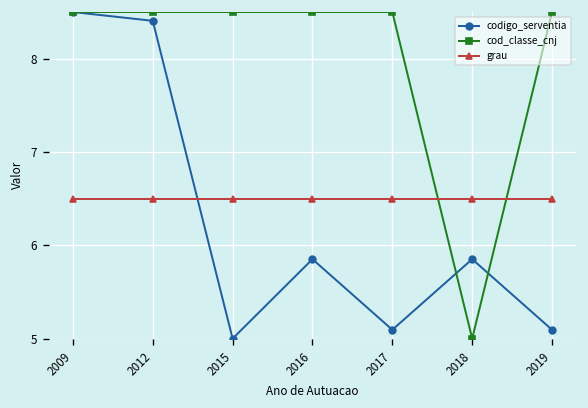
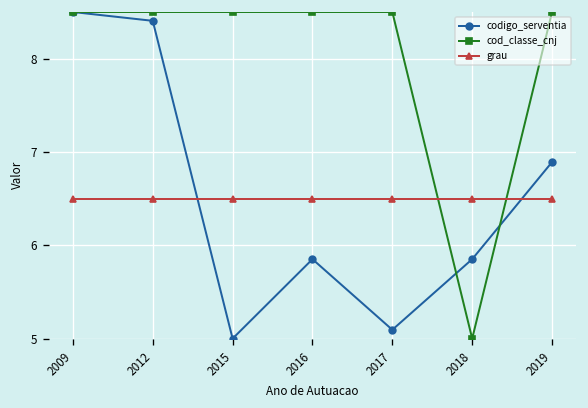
  {
    "codigo_serventia": {
      "2012": 8.4,
      "2015": 5.0,
      "2016": 5.9,
      "2017": 5.1,
      "2018": 5.9,
-     "2019": 5.1
+     "2019": 6.9
    },
    "cod_classe_cnj": {
      "2012": 8.5,
      "2015": 8.5,
      "2016": 8.5,
      "2017": 8.5,
      "2018": 5.0,
      "2019": 8.5
    },
    "grau": {
      "2009": 6.5,
      "2012": 6.5,
      "2015": 6.5,
      "2016": 6.5,
      "2017": 6.5,
      "2018": 6.5,
      "2019": 6.5
    }
  }
